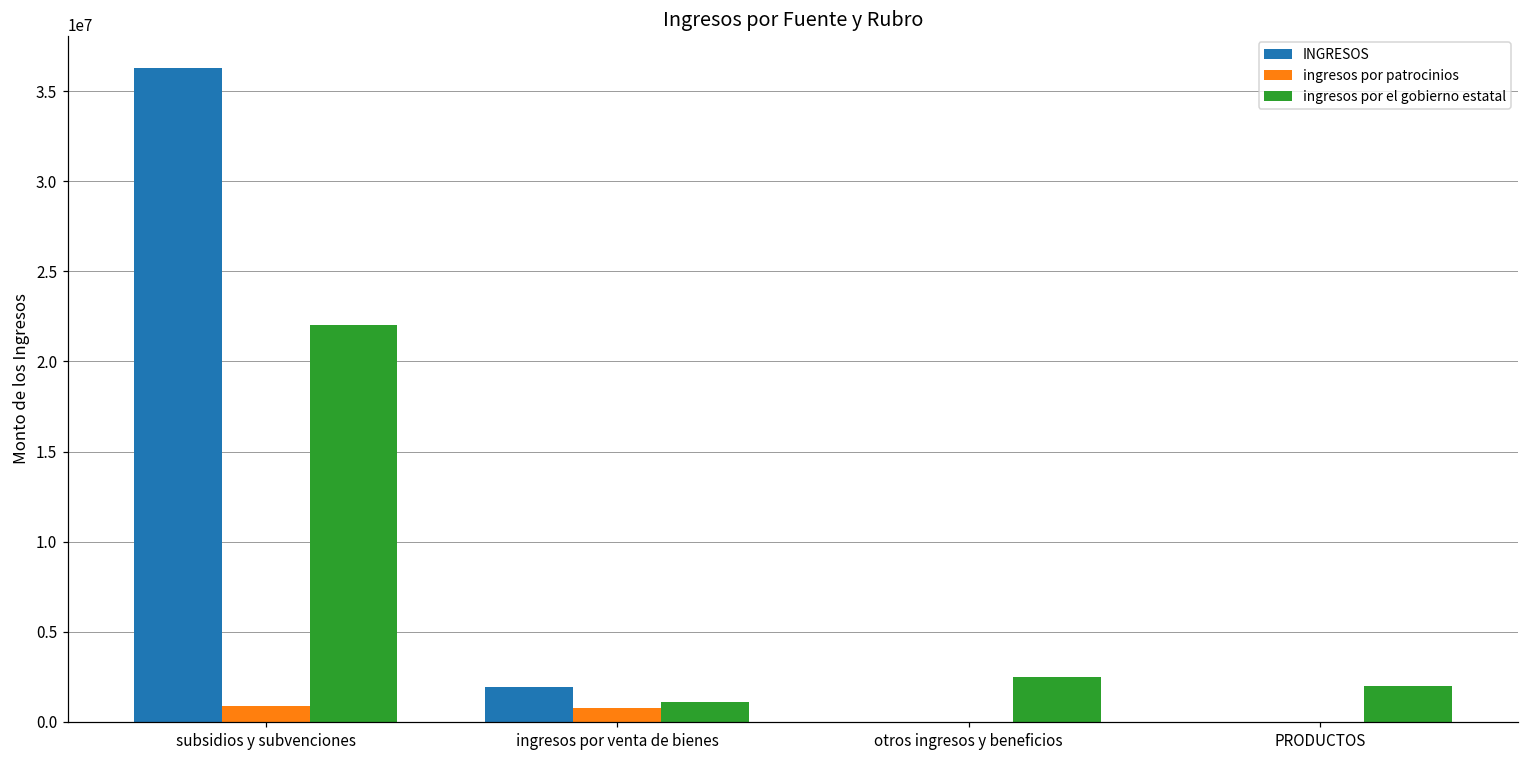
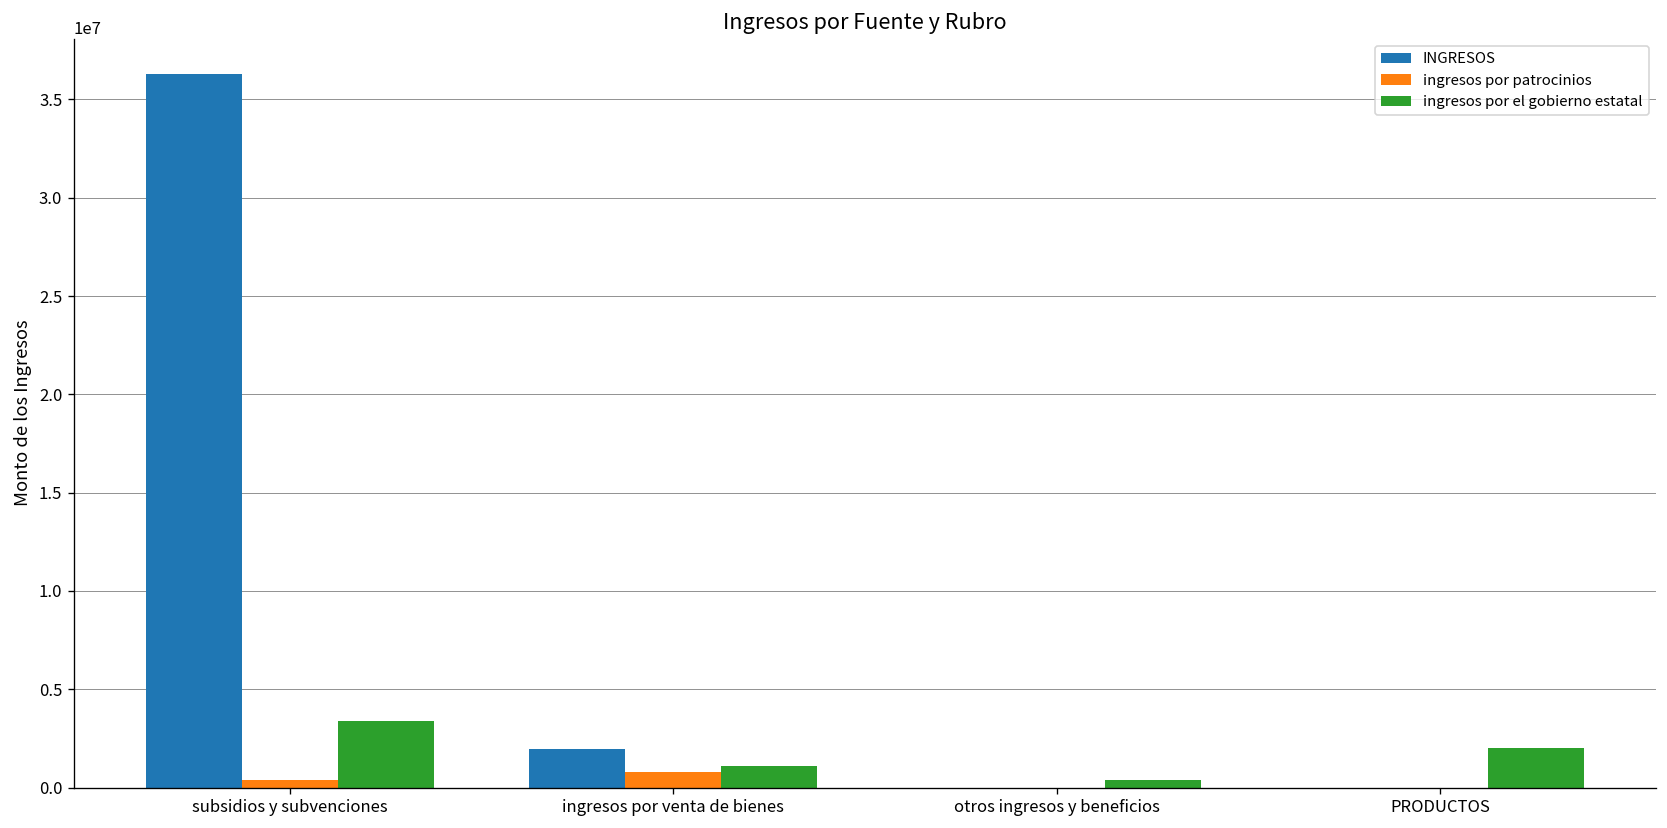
  {
    "INGRESOS": {
      "subsidios y subvenciones": 36300000,
      "ingresos por venta de bienes": 1900000
    },
    "ingresos por patrocinios": {
-     "subsidios y subvenciones": 900000,
+     "subsidios y subvenciones": 400000,
      "ingresos por venta de bienes": 800000,
      "otros ingresos y beneficios": 0,
      "PRODUCTOS": 0
    },
    "ingresos por el gobierno estatal": {
-     "subsidios y subvenciones": 22000000,
+     "subsidios y subvenciones": 3400000,
      "ingresos por venta de bienes": 1100000,
-     "otros ingresos y beneficios": 2500000,
+     "otros ingresos y beneficios": 400000,
      "PRODUCTOS": 2000000
    }
  }
